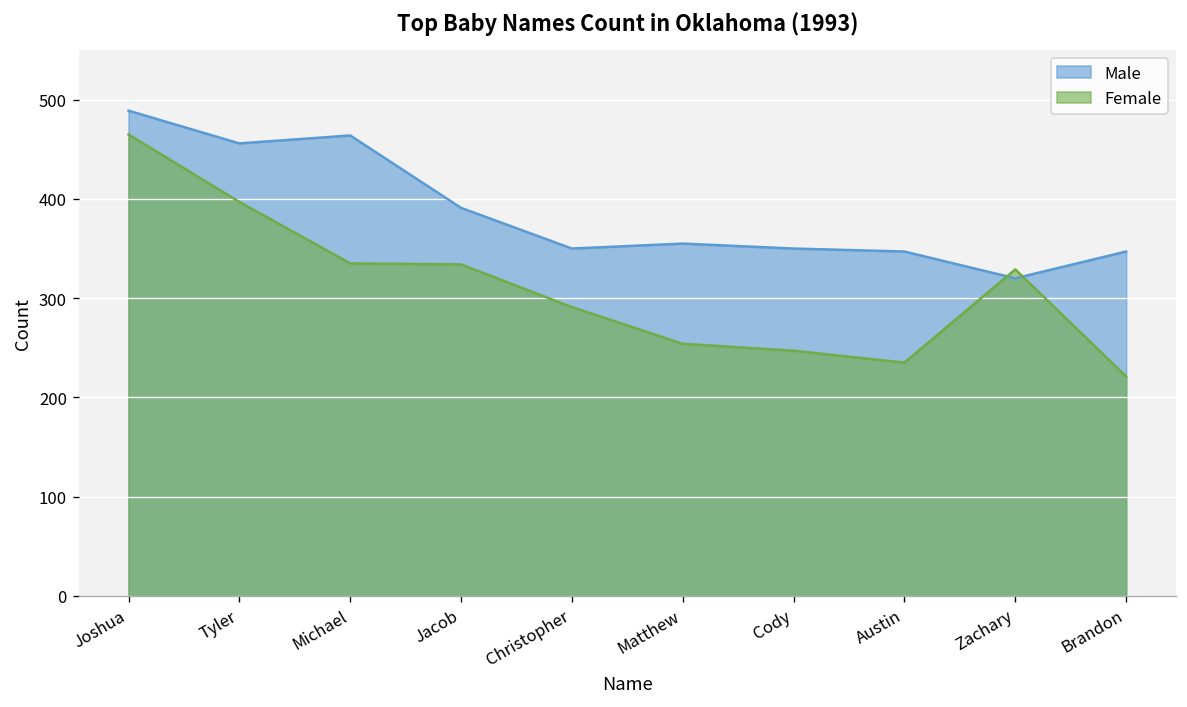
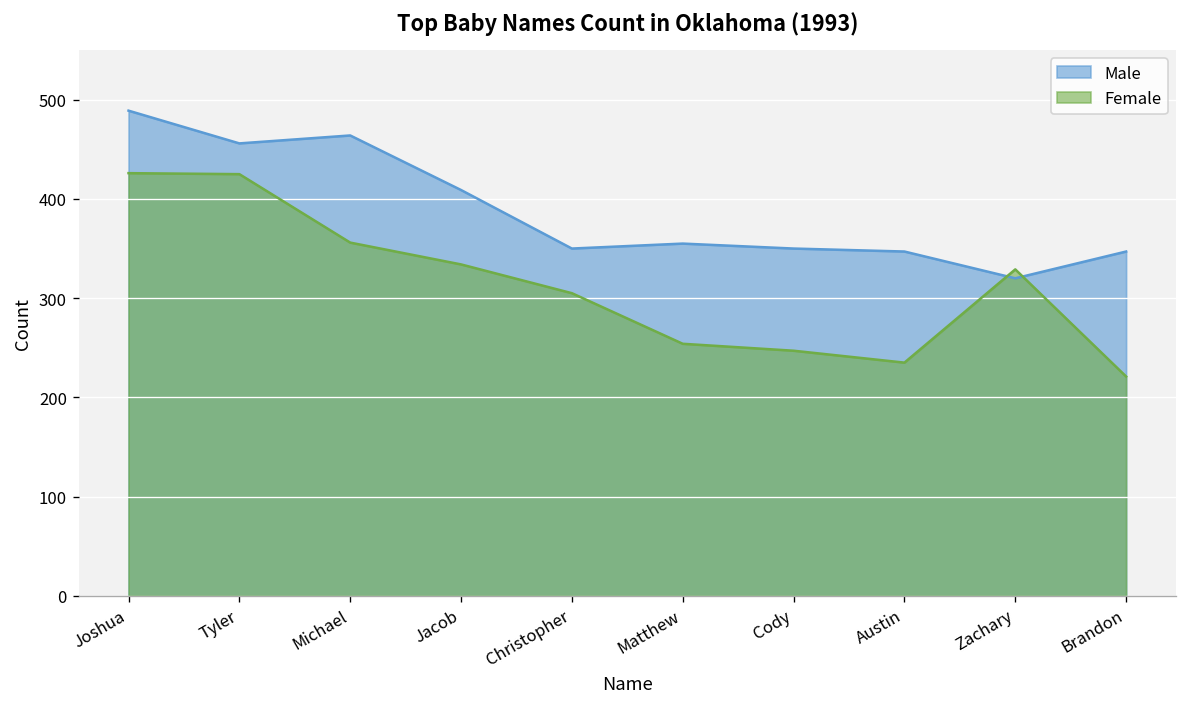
  {
    "Male": {
      "Joshua": 490,
      "Tyler": 460,
      "Michael": 460,
-     "Jacob": 390,
+     "Jacob": 410,
      "Christopher": 350,
      "Matthew": 360,
      "Cody": 350,
      "Austin": 350,
      "Zachary": 320,
      "Brandon": 350
    },
    "Female": {
-     "Joshua": 470,
-     "Tyler": 400,
-     "Michael": 340,
+     "Joshua": 430,
+     "Tyler": 430,
+     "Michael": 360,
      "Jacob": 330,
-     "Christopher": 290,
+     "Christopher": 310,
      "Matthew": 250,
      "Cody": 250,
      "Austin": 240,
      "Zachary": 330,
      "Brandon": 220
    }
  }
